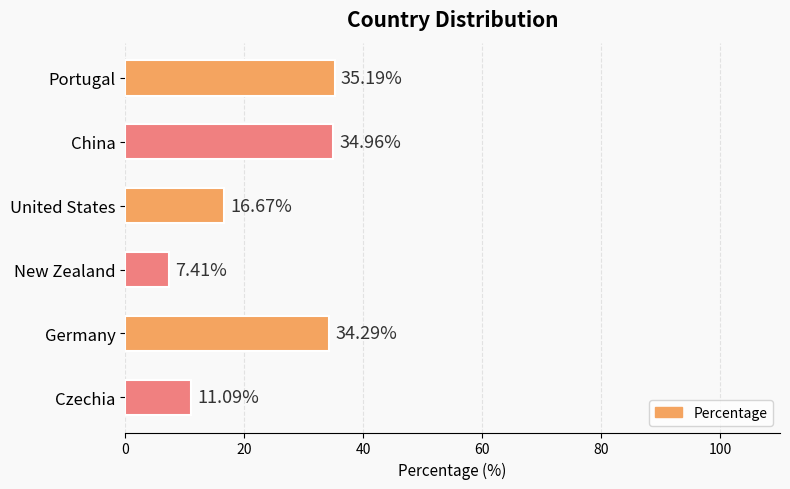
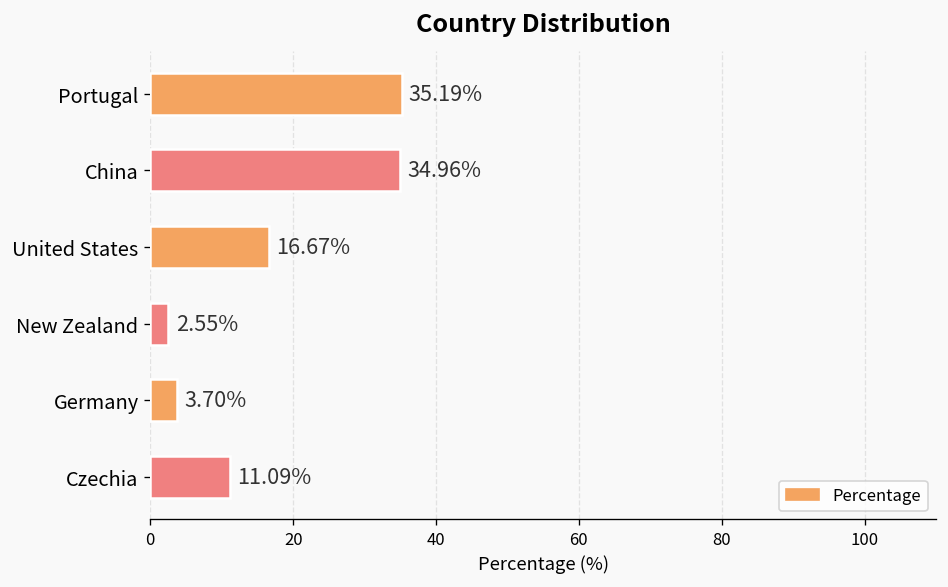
  {
    "Portugal": "35.19%",
    "China": "34.96%",
    "United States": "16.67%",
-   "New Zealand": "7.41%",
-   "Germany": "34.29%",
+   "New Zealand": "2.55%",
+   "Germany": "3.70%",
    "Czechia": "11.09%"
  }
